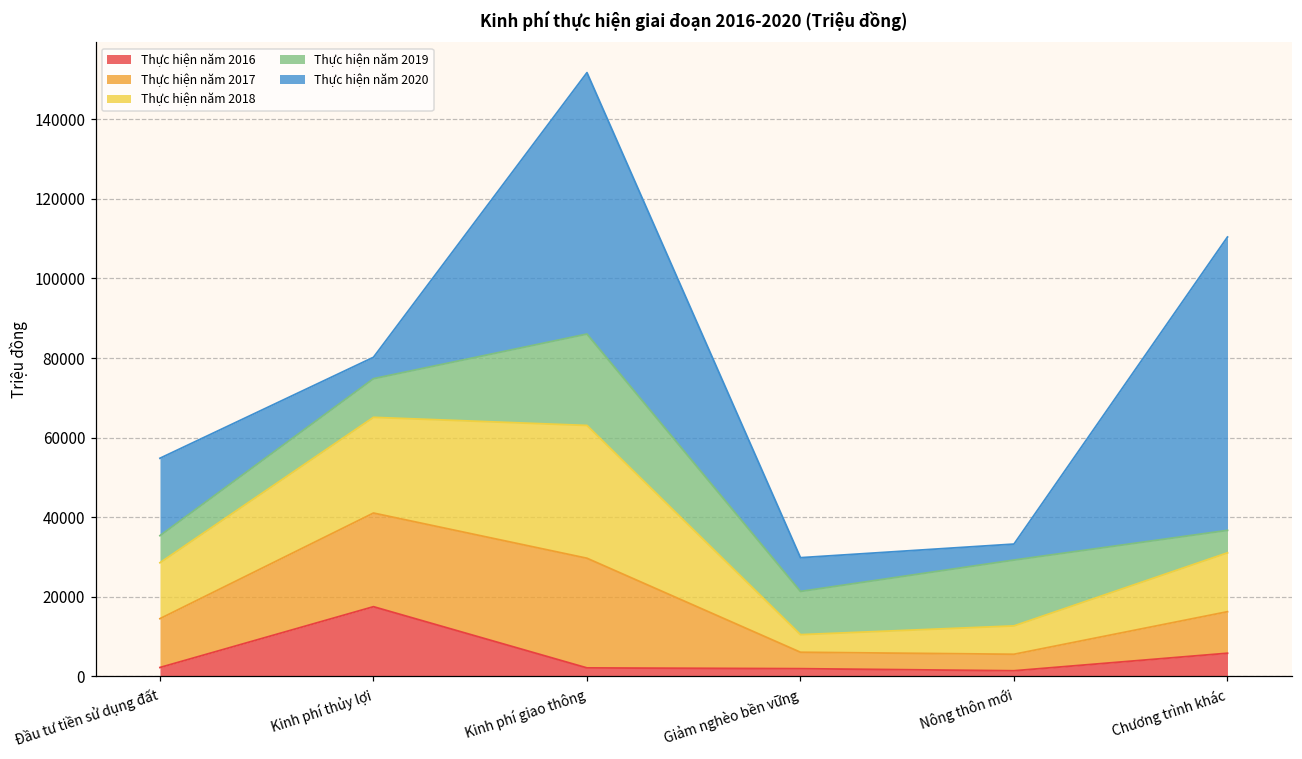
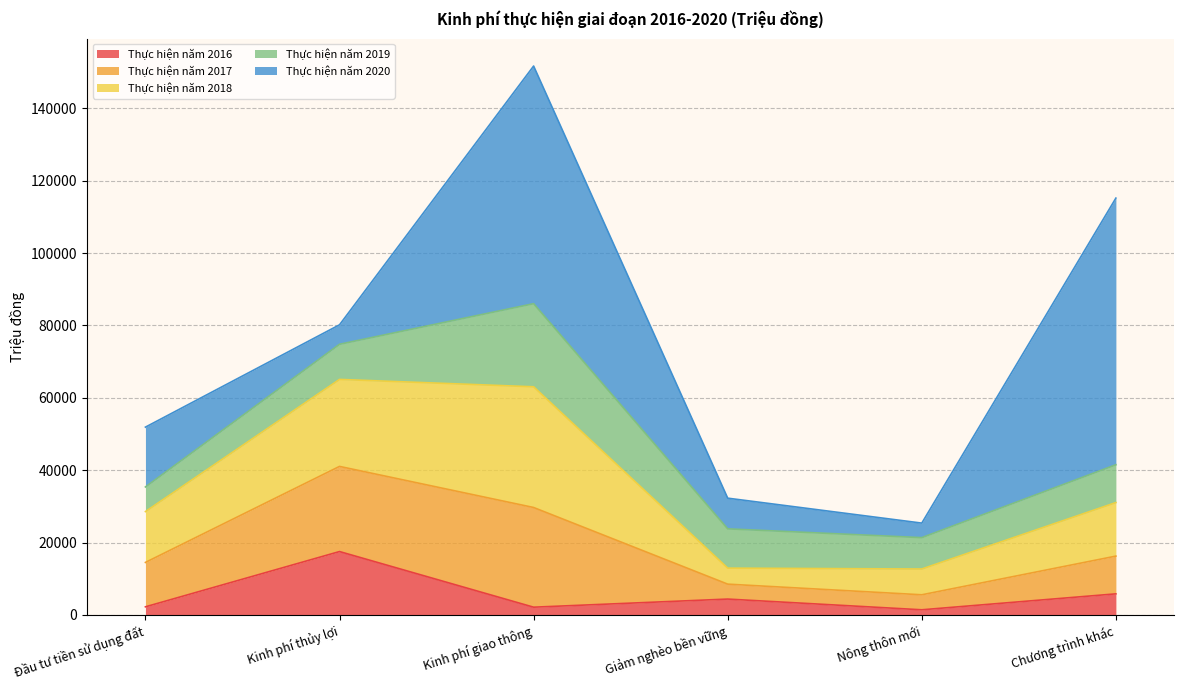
  {
    "Thực hiện năm 2016": {
      "Đầu tư tiền sử dụng đất": 2000,
      "Kinh phí thủy lợi": 18000,
      "Kinh phí giao thông": 2000,
-     "Giảm nghèo bền vững": 2000,
+     "Giảm nghèo bền vững": 4000,
      "Nông thôn mới": 1000,
      "Chương trình khác": 6000
    },
    "Thực hiện năm 2019": {
      "Đầu tư tiền sử dụng đất": 7000,
      "Kinh phí thủy lợi": 10000,
      "Kinh phí giao thông": 23000,
      "Giảm nghèo bền vững": 11000,
-     "Nông thôn mới": 17000,
-     "Chương trình khác": 6000
+     "Nông thôn mới": 9000,
+     "Chương trình khác": 10000
    },
    "Thực hiện năm 2020": {
-     "Đầu tư tiền sử dụng đất": 19000,
+     "Đầu tư tiền sử dụng đất": 17000,
      "Kinh phí thủy lợi": 5000,
      "Kinh phí giao thông": 66000,
      "Giảm nghèo bền vững": 8000,
      "Nông thôn mới": 4000,
      "Chương trình khác": 74000
    }
  }
